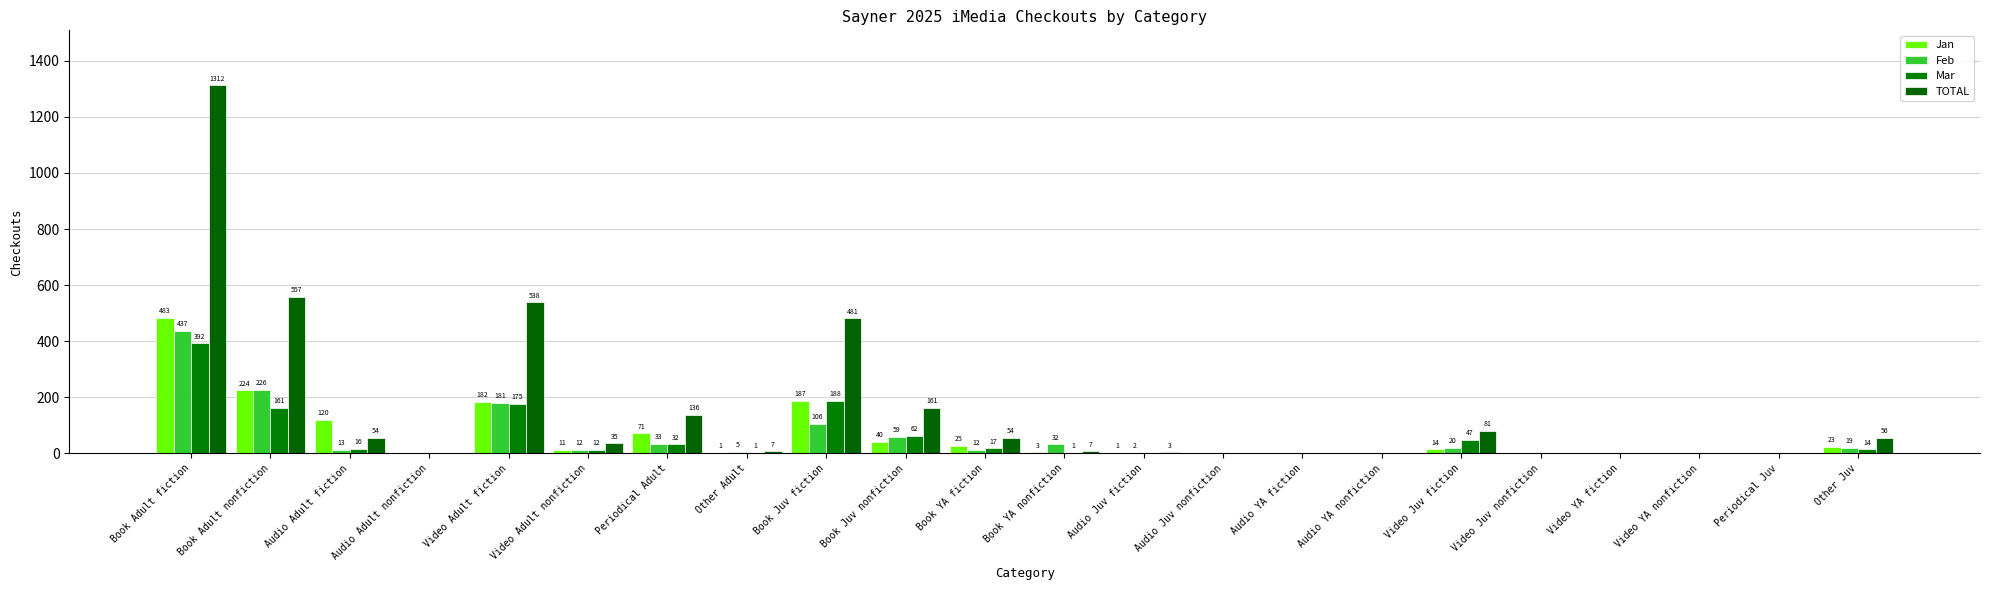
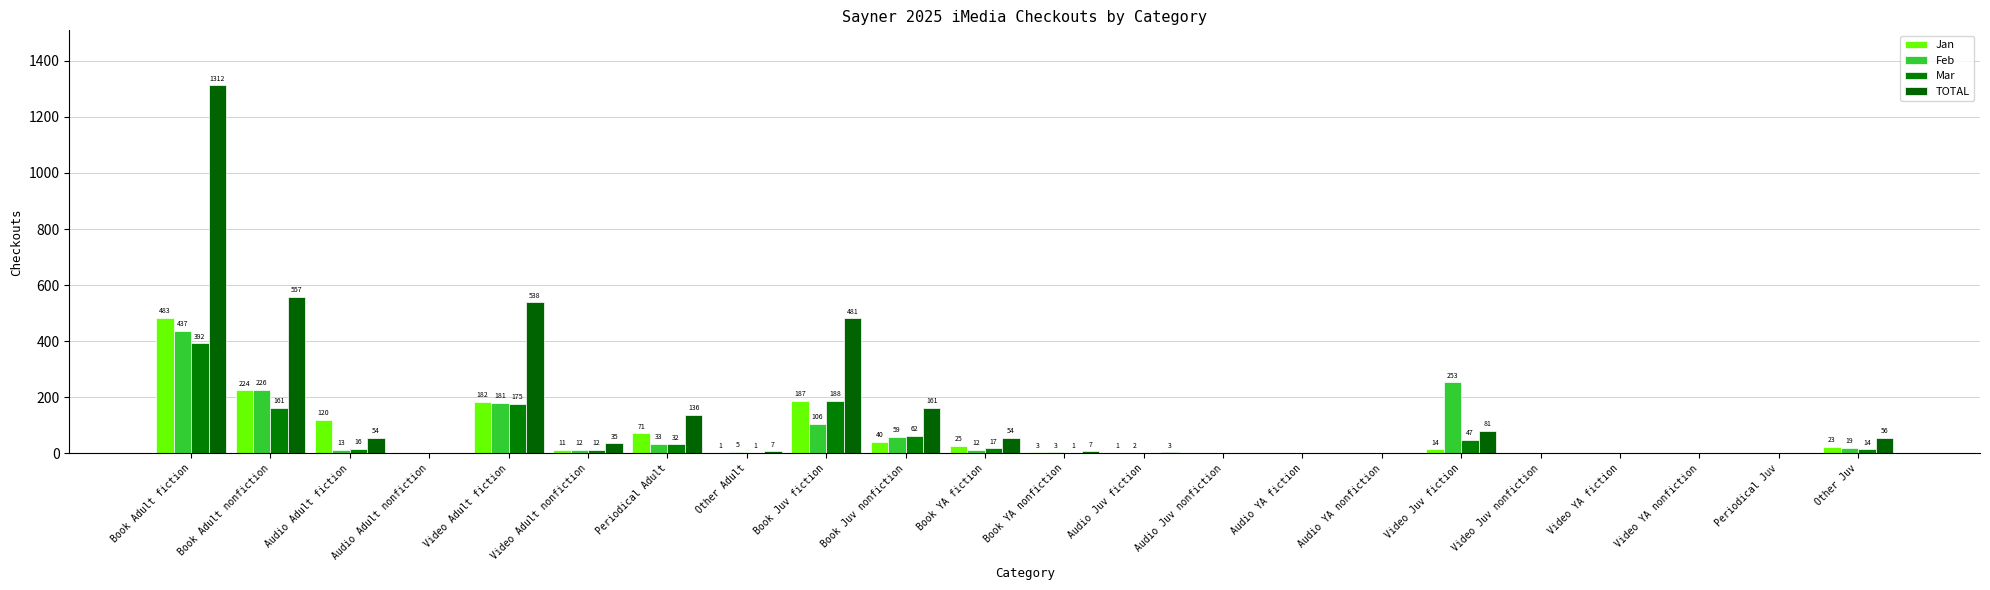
  {
    "Jan": {
      "Book Adult fiction": 483,
      "Book Adult nonfiction": 224,
      "Audio Adult fiction": 120,
      "Video Adult fiction": 182,
      "Video Adult nonfiction": 11,
      "Periodical Adult": 71,
      "Other Adult": 1,
      "Book Juv fiction": 187,
      "Book Juv nonfiction": 40,
      "Book YA fiction": 25,
      "Book YA nonfiction": 3,
      "Audio Juv fiction": 1,
      "Video Juv fiction": 14,
      "Other Juv": 23
    },
    "Feb": {
      "Book Adult fiction": 437,
      "Book Adult nonfiction": 226,
      "Audio Adult fiction": 13,
      "Video Adult fiction": 181,
      "Video Adult nonfiction": 12,
      "Periodical Adult": 33,
      "Other Adult": 5,
      "Book Juv fiction": 106,
      "Book Juv nonfiction": 59,
      "Book YA fiction": 12,
-     "Book YA nonfiction": 32,
+     "Book YA nonfiction": 3,
      "Audio Juv fiction": 2,
-     "Video Juv fiction": 20,
+     "Video Juv fiction": 253,
      "Other Juv": 19
    }
  }
